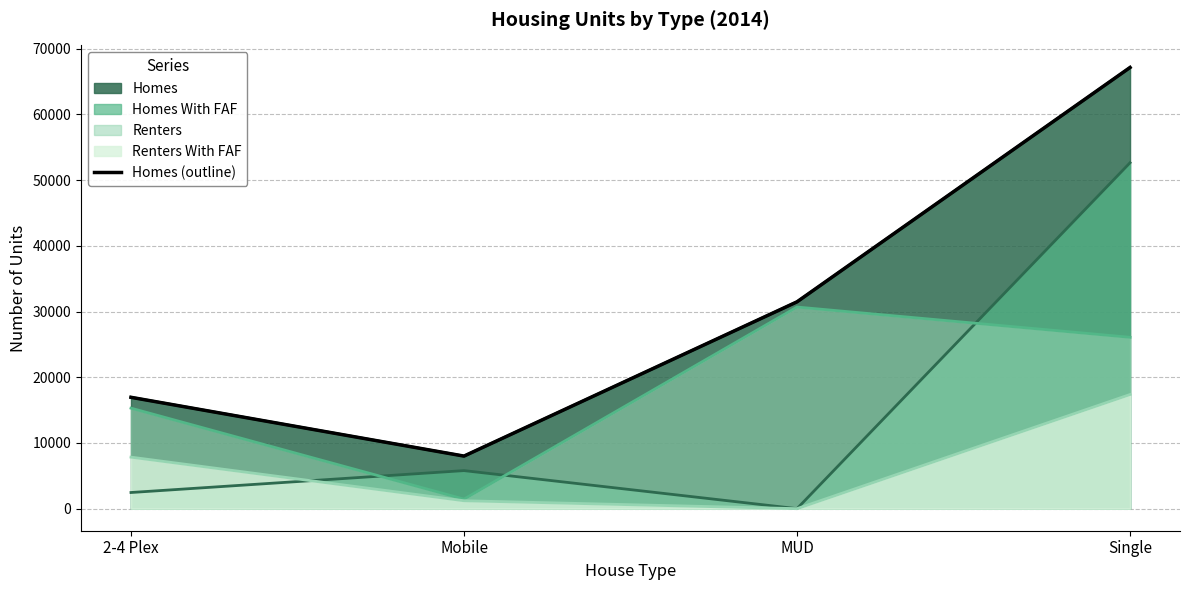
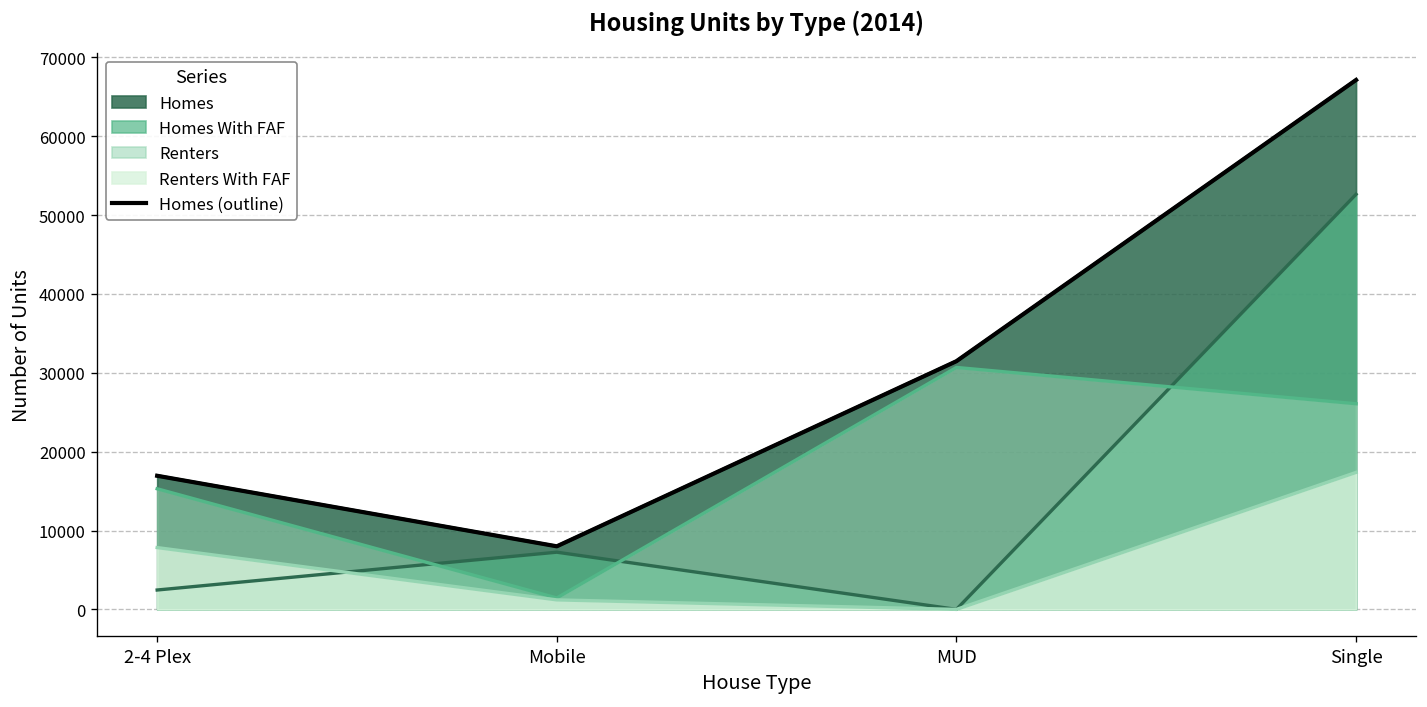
  {
    "Homes": {
      "2-4 Plex": 17000,
      "Mobile": 8000,
      "MUD": 31000,
      "Single": 67000
    },
    "Homes With FAF": {
      "2-4 Plex": 2000,
-     "Mobile": 6000,
+     "Mobile": 7000,
      "Single": 53000
    }
  }
